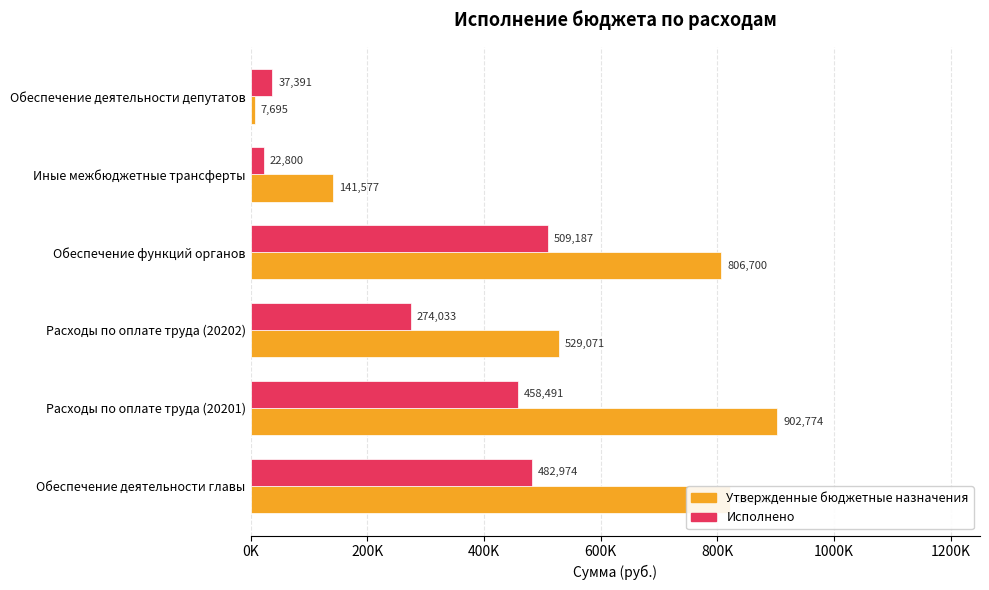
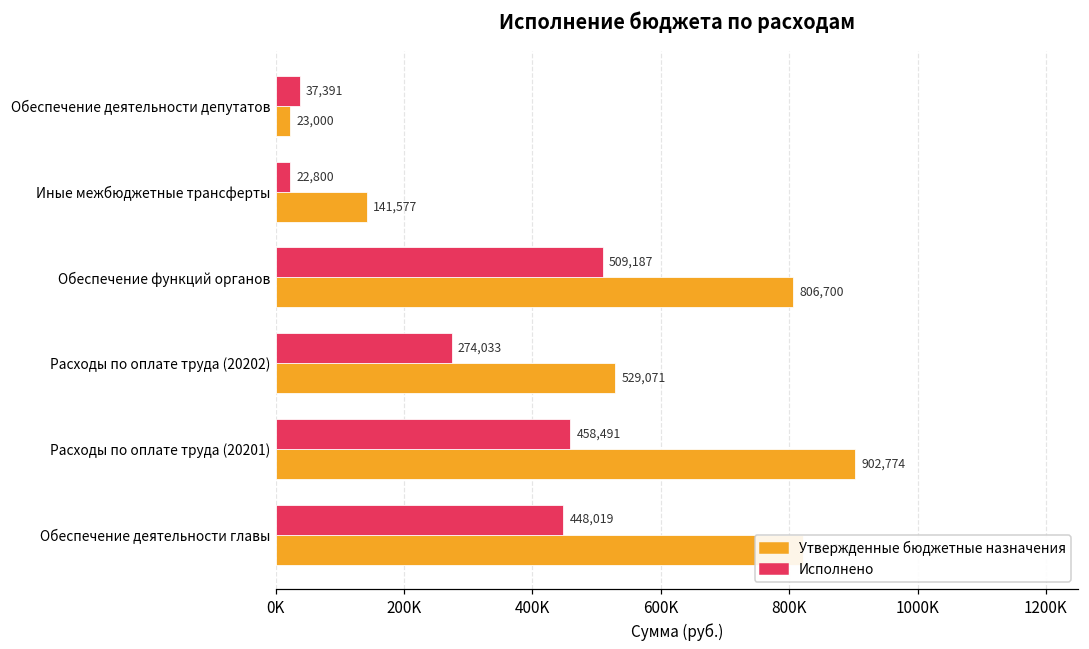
  {
    "Утвержденные бюджетные назначения": {
-     "Обеспечение деятельности депутатов": "7,695",
+     "Обеспечение деятельности депутатов": "23,000",
      "Иные межбюджетные трансферты": "141,577",
      "Обеспечение функций органов": "806,700",
      "Расходы по оплате труда (20202)": "529,071",
      "Расходы по оплате труда (20201)": "902,774"
    },
    "Исполнено": {
      "Обеспечение деятельности депутатов": "37,391",
      "Иные межбюджетные трансферты": "22,800",
      "Обеспечение функций органов": "509,187",
      "Расходы по оплате труда (20202)": "274,033",
      "Расходы по оплате труда (20201)": "458,491",
-     "Обеспечение деятельности главы": "482,974"
+     "Обеспечение деятельности главы": "448,019"
    }
  }
